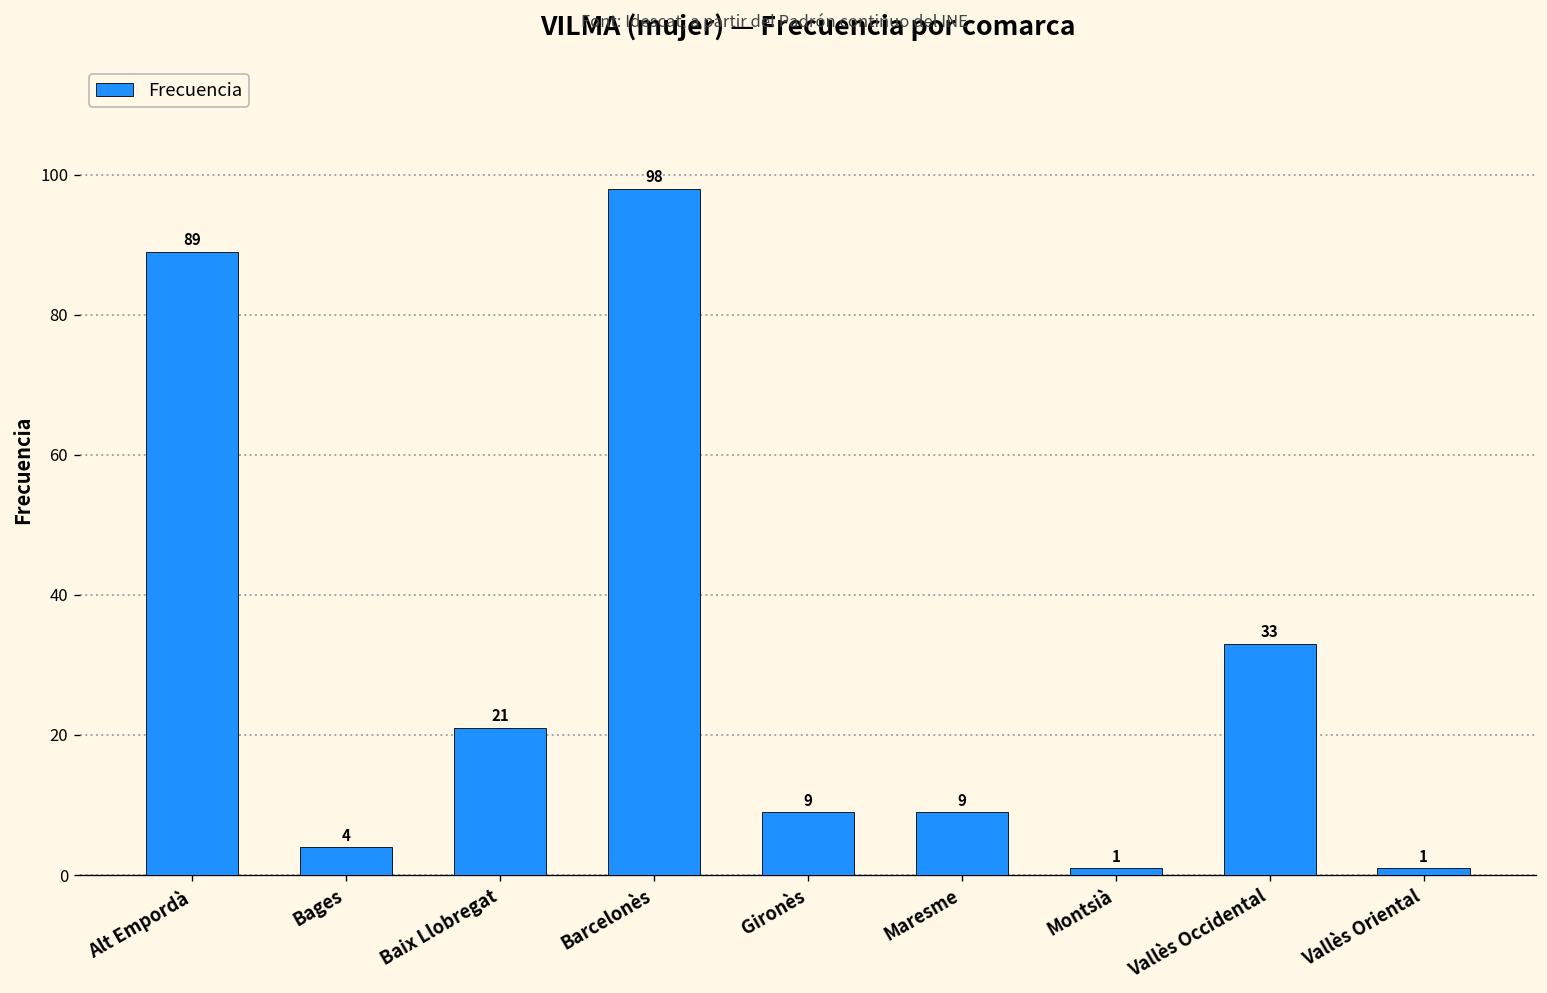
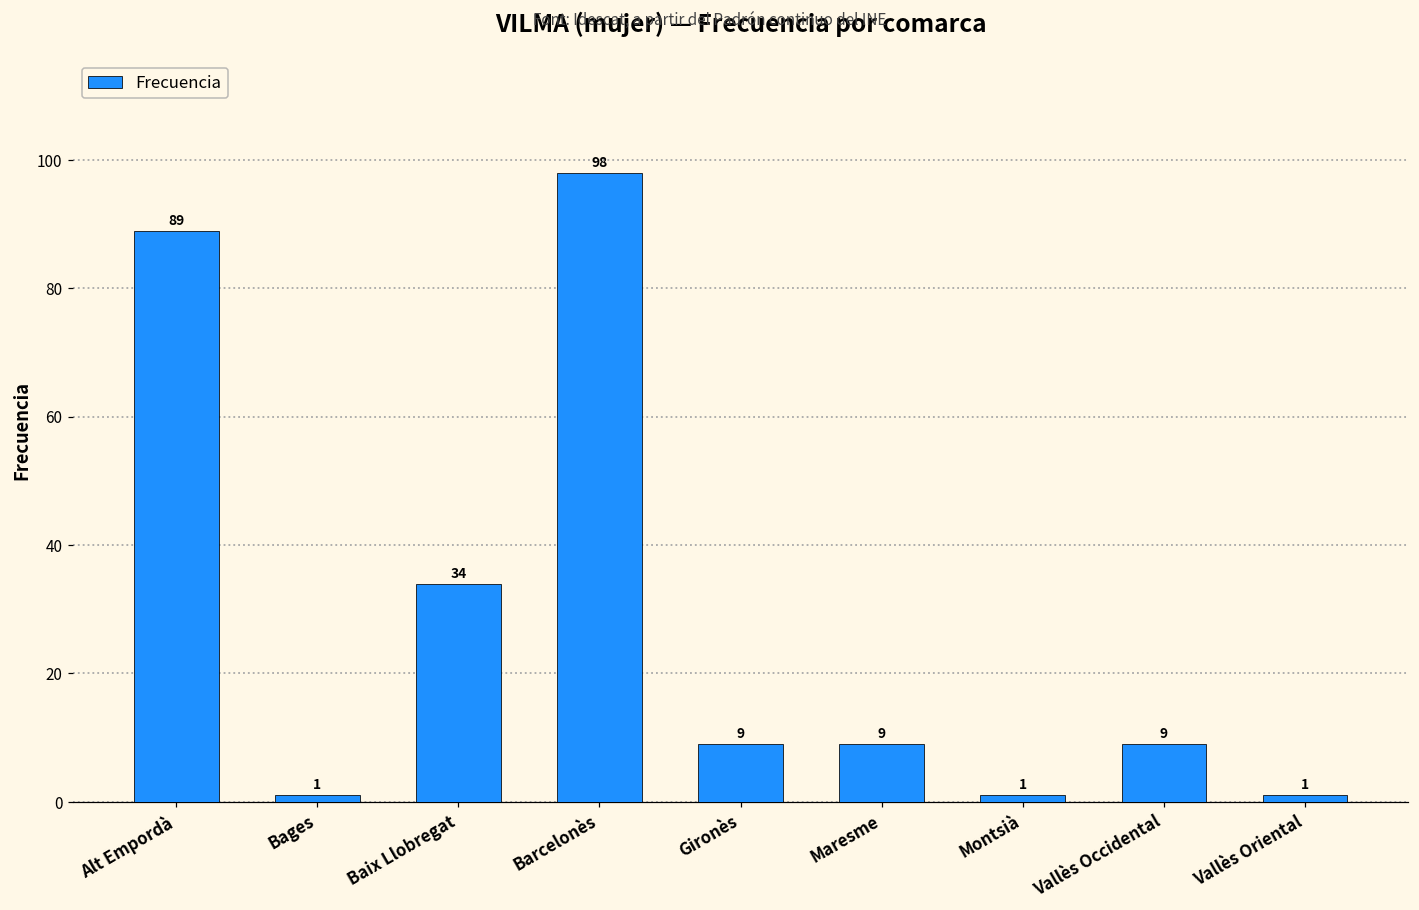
  {
    "Alt Empordà": 89,
-   "Bages": 4,
-   "Baix Llobregat": 21,
+   "Bages": 1,
+   "Baix Llobregat": 34,
    "Barcelonès": 98,
    "Gironès": 9,
    "Maresme": 9,
    "Montsià": 1,
-   "Vallès Occidental": 33,
+   "Vallès Occidental": 9,
    "Vallès Oriental": 1
  }
